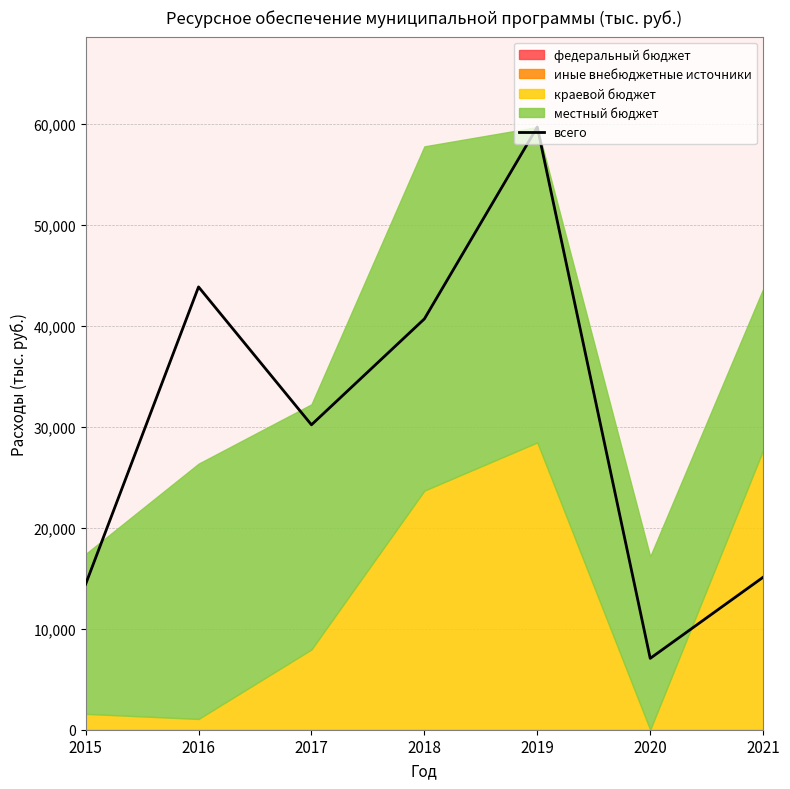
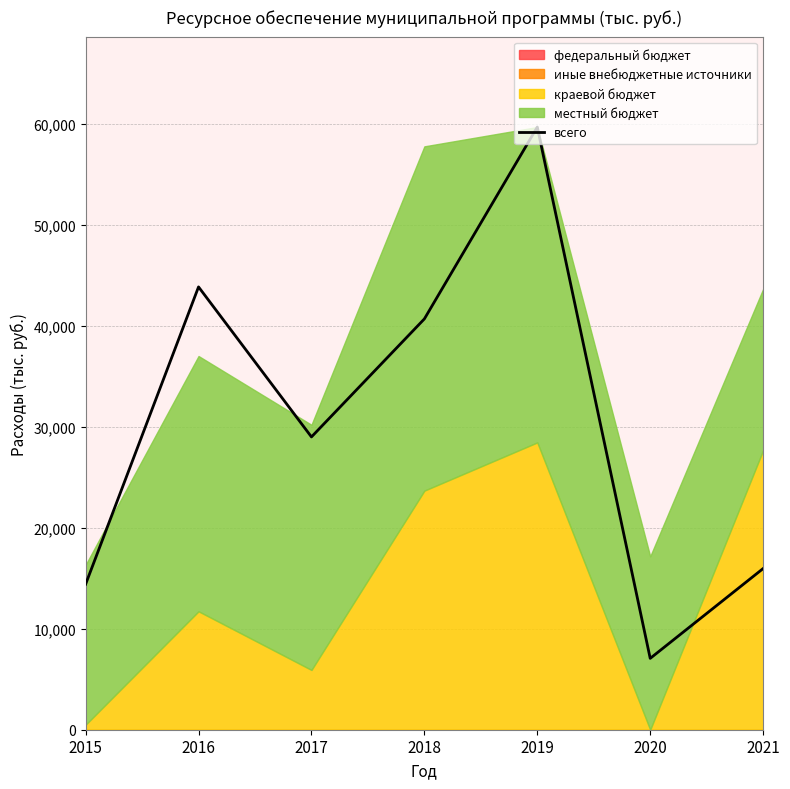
  {
    "всего": {
      "2015": "14,400",
      "2016": "43,900",
-     "2017": "30,200",
+     "2017": "29,000",
      "2018": "40,700",
      "2020": "7,100",
-     "2021": "15,100"
+     "2021": "16,000"
    },
    "иные внебюджетные источники": {
      "2015": "0",
      "2016": "0",
      "2017": "0",
      "2018": "0",
      "2019": "0",
      "2021": "0"
    },
    "краевой бюджет": {
-     "2015": "1,600",
-     "2016": "1,100",
-     "2017": "8,000",
+     "2015": "500",
+     "2016": "11,700",
+     "2017": "5,900",
      "2018": "23,700",
      "2019": "28,500",
      "2021": "27,700"
    },
    "местный бюджет": {
      "2015": "15,800",
      "2016": "25,300",
      "2017": "24,300",
      "2018": "34,100",
      "2020": "17,200",
      "2021": "16,000"
    }
  }
